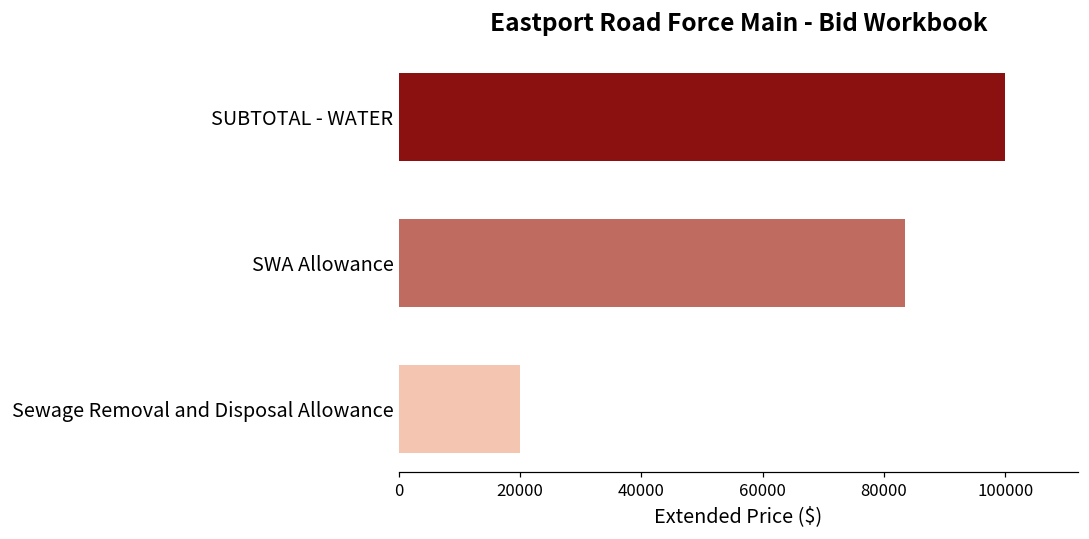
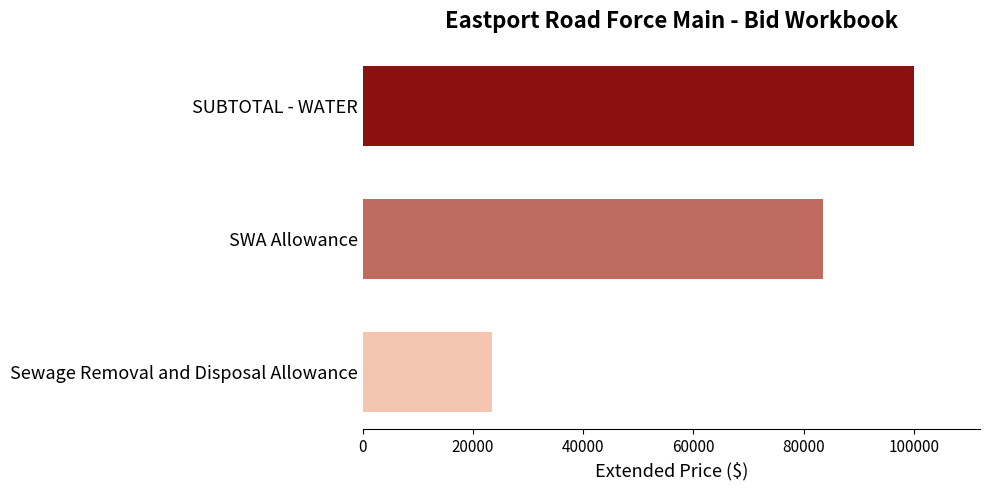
  {
    "SUBTOTAL - WATER": 100000,
    "SWA Allowance": 83000,
-   "Sewage Removal and Disposal Allowance": 20000
+   "Sewage Removal and Disposal Allowance": 24000
  }
